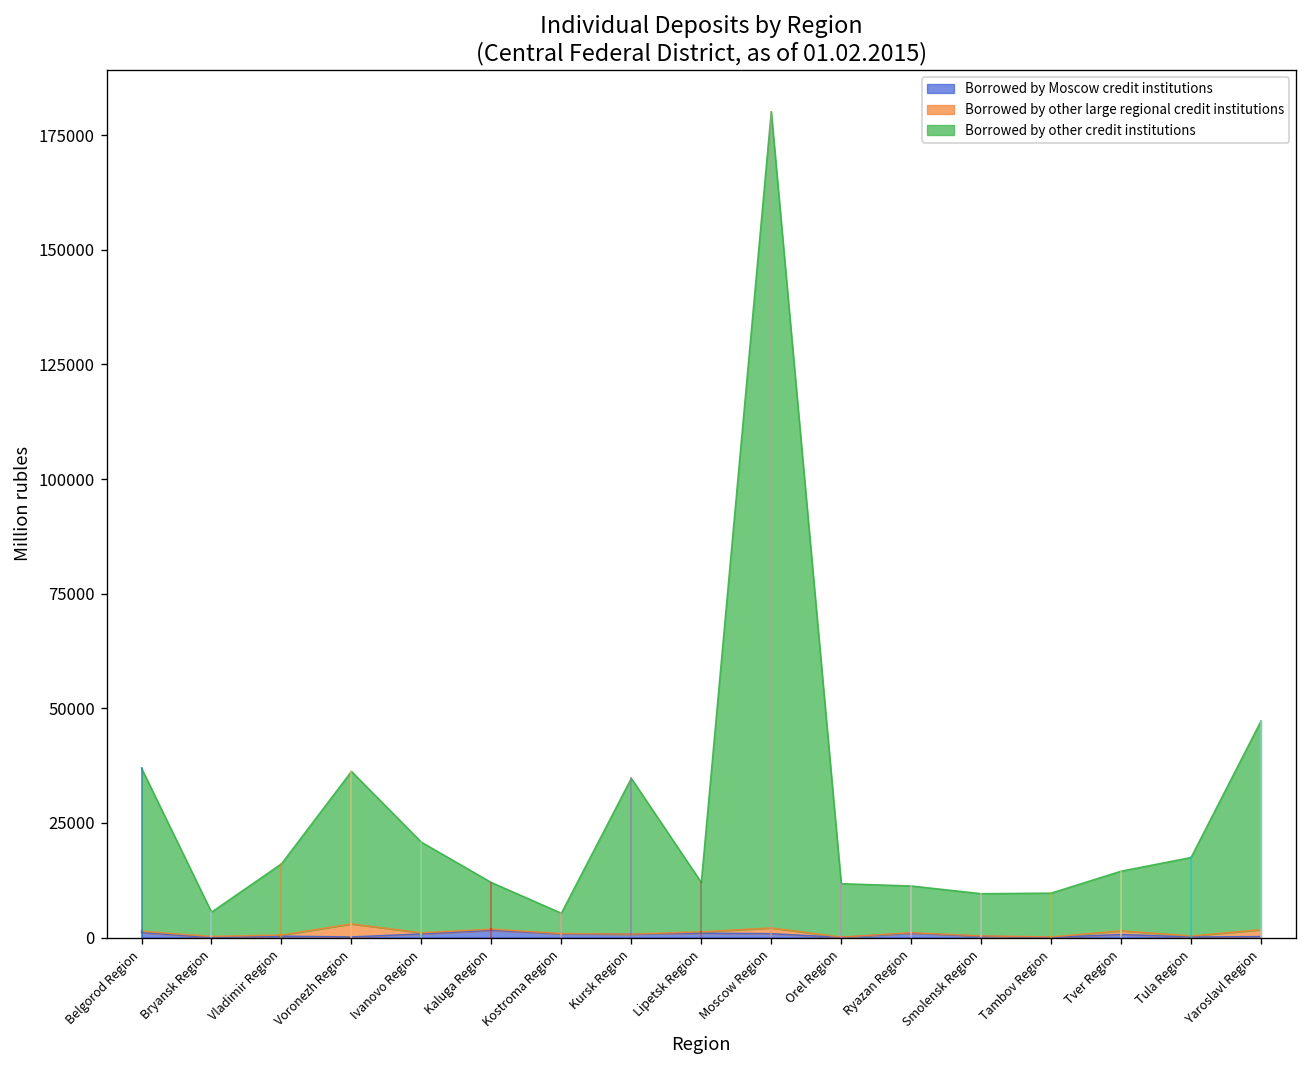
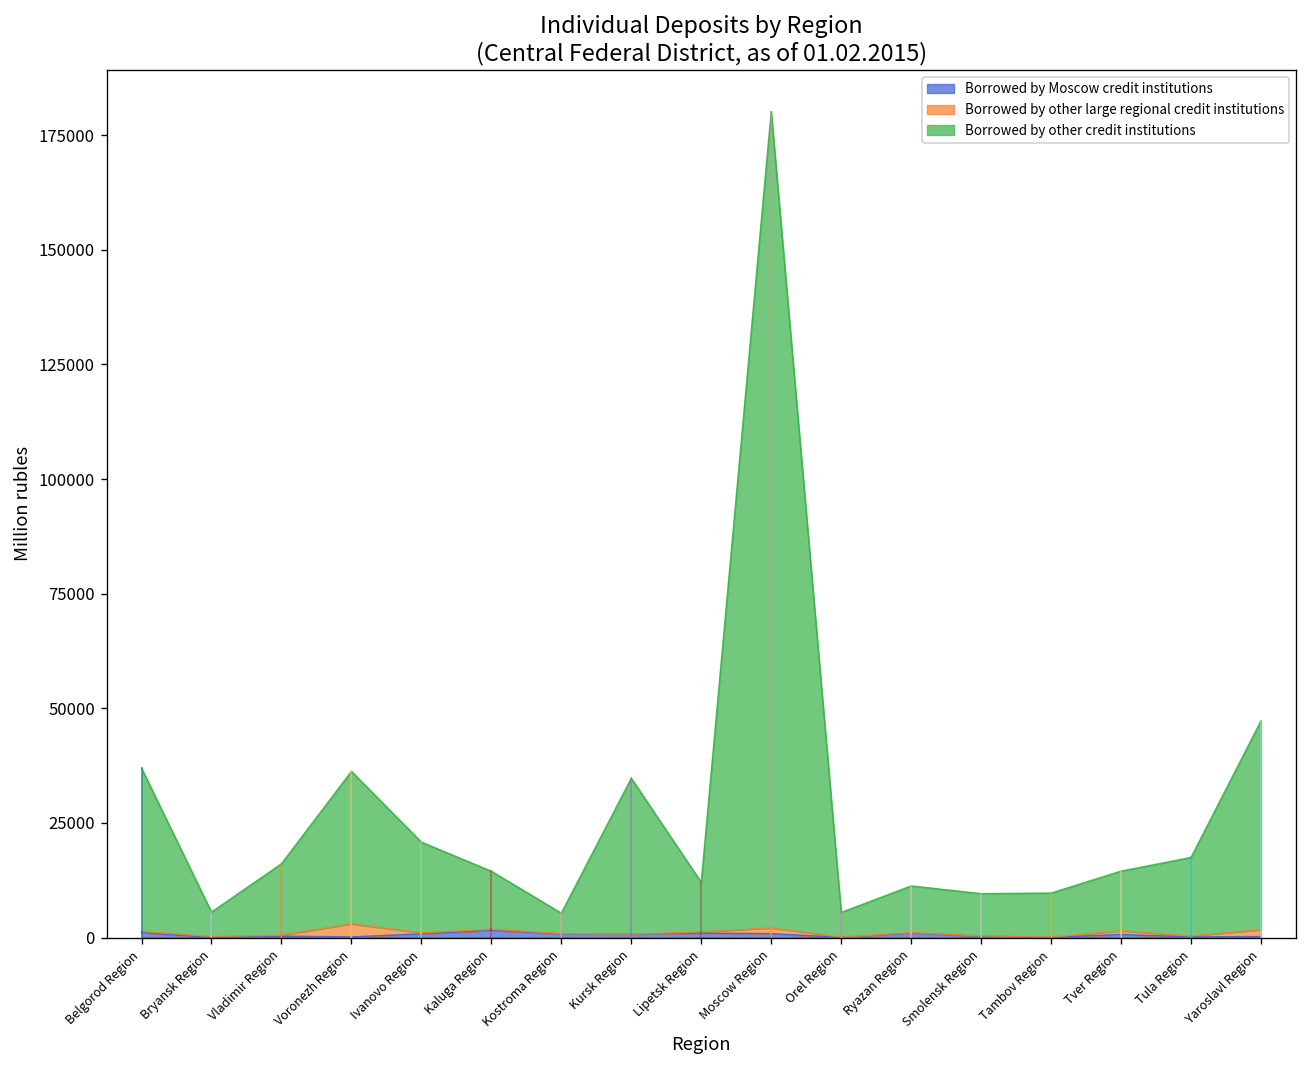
  {
    "Borrowed by other credit institutions": {
-     "Kaluga Region": 10000,
-     "Orel Region": 12000
+     "Kaluga Region": 13000,
+     "Orel Region": 5000
    }
  }
